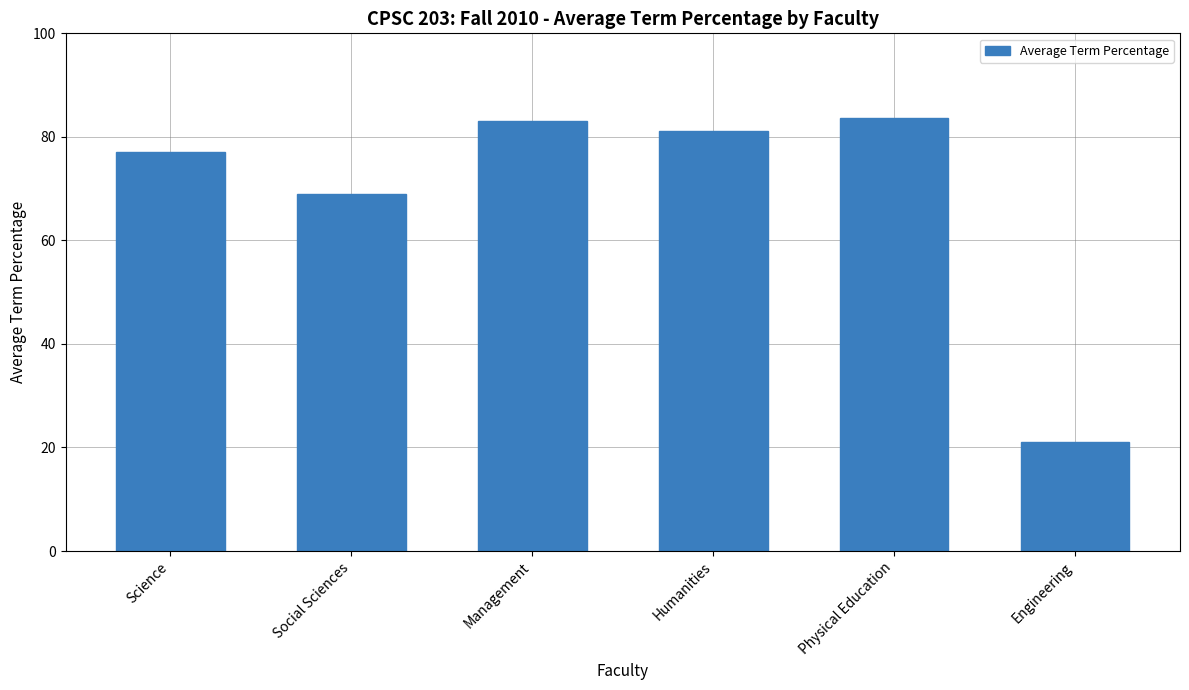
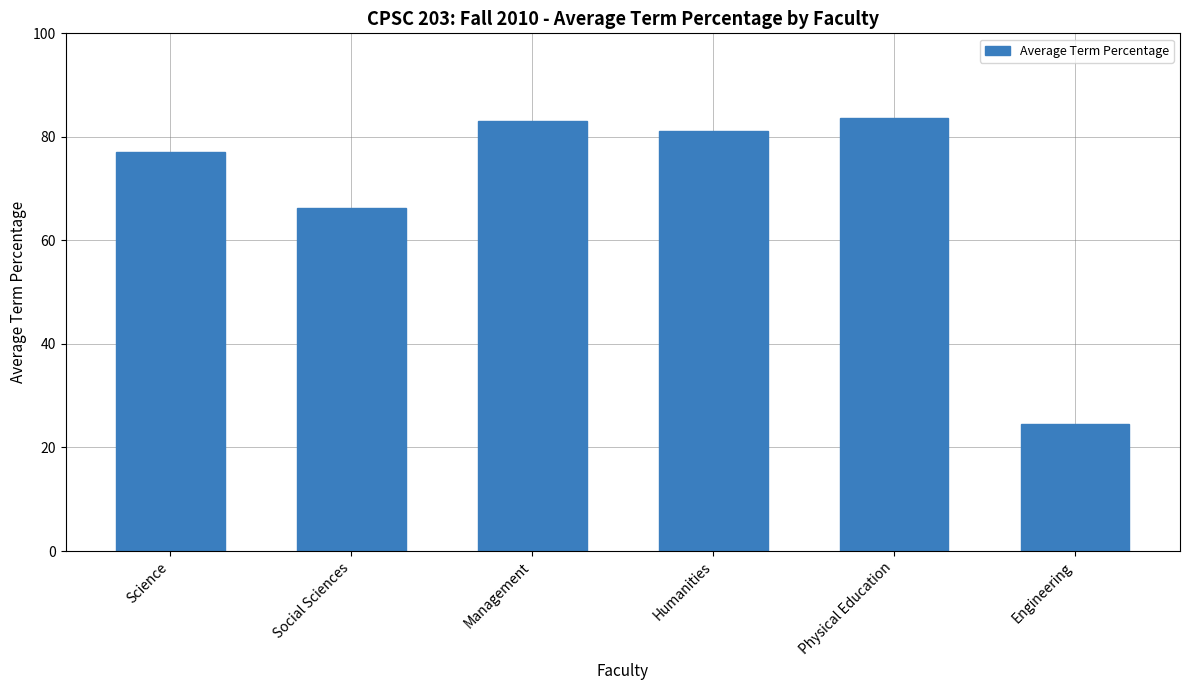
  {
    "Science": 77,
-   "Social Sciences": 69,
+   "Social Sciences": 66,
    "Management": 83,
    "Humanities": 81,
    "Physical Education": 84,
-   "Engineering": 21
+   "Engineering": 25
  }
